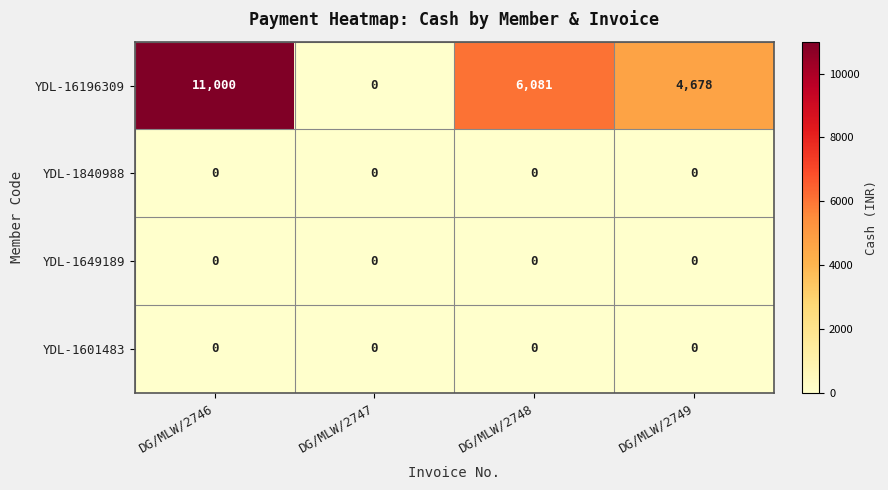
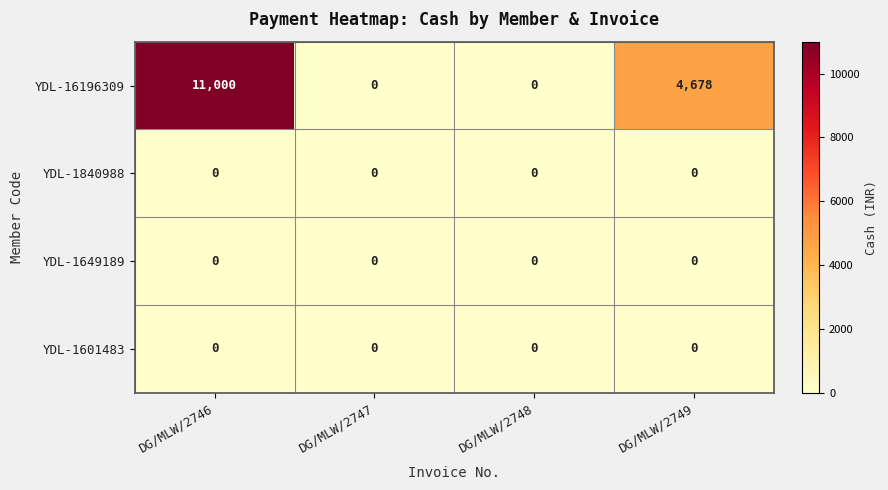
  {
    "YDL-16196309": {
      "DG/MLW/2746": "11,000",
      "DG/MLW/2747": "0",
-     "DG/MLW/2748": "6,081",
+     "DG/MLW/2748": "0",
      "DG/MLW/2749": "4,678"
    },
    "YDL-1840988": {
      "DG/MLW/2746": "0",
      "DG/MLW/2747": "0",
      "DG/MLW/2748": "0",
      "DG/MLW/2749": "0"
    },
    "YDL-1649189": {
      "DG/MLW/2746": "0",
      "DG/MLW/2747": "0",
      "DG/MLW/2748": "0",
      "DG/MLW/2749": "0"
    },
    "YDL-1601483": {
      "DG/MLW/2746": "0",
      "DG/MLW/2747": "0",
      "DG/MLW/2748": "0",
      "DG/MLW/2749": "0"
    }
  }
